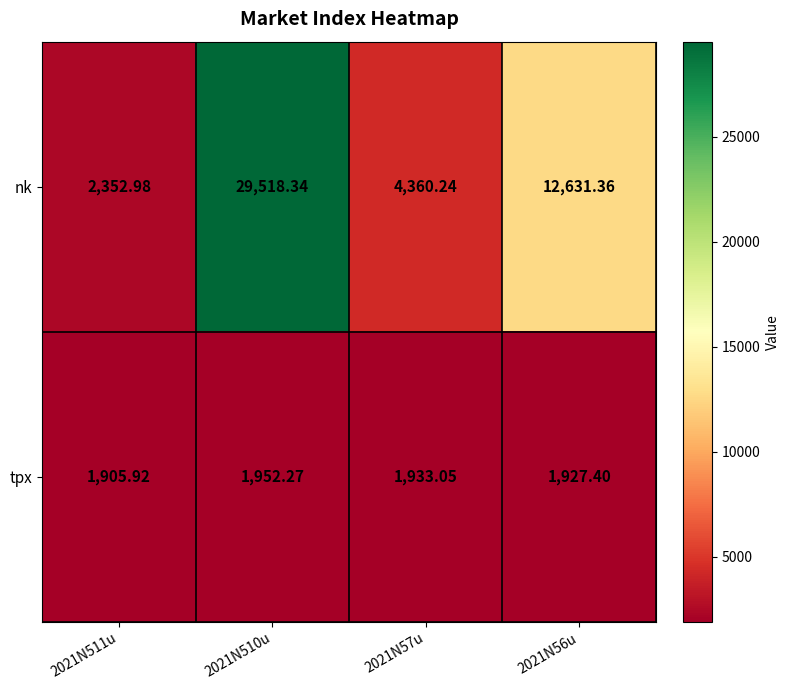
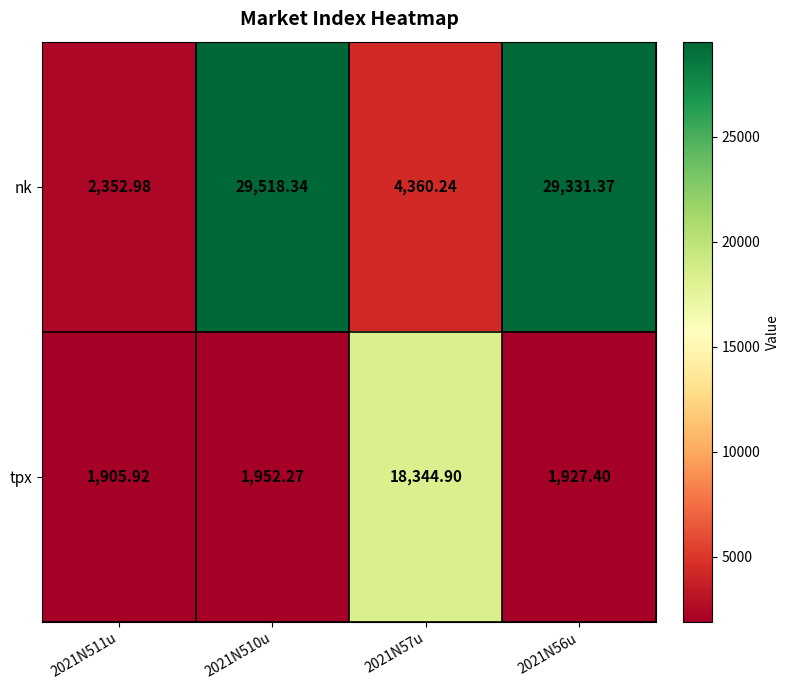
  {
    "nk": {
      "2021N511u": "2,352.98",
      "2021N510u": "29,518.34",
      "2021N57u": "4,360.24",
-     "2021N56u": "12,631.36"
+     "2021N56u": "29,331.37"
    },
    "tpx": {
      "2021N511u": "1,905.92",
      "2021N510u": "1,952.27",
-     "2021N57u": "1,933.05",
+     "2021N57u": "18,344.90",
      "2021N56u": "1,927.40"
    }
  }
